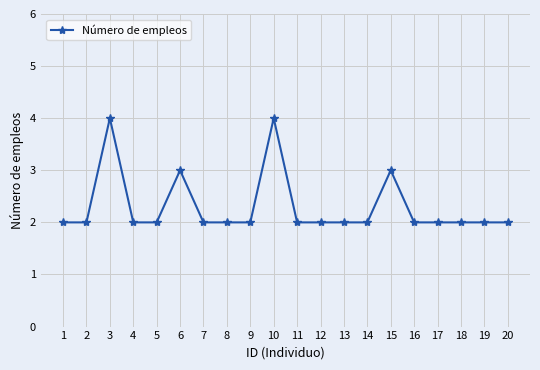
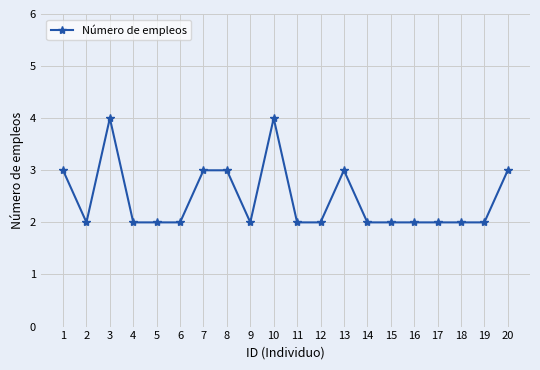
  {
-   "1": 2,
+   "1": 3,
    "2": 2,
    "3": 4,
    "4": 2,
    "5": 2,
-   "6": 3,
-   "7": 2,
-   "8": 2,
+   "6": 2,
+   "7": 3,
+   "8": 3,
    "9": 2,
    "10": 4,
    "11": 2,
    "12": 2,
-   "13": 2,
+   "13": 3,
    "14": 2,
-   "15": 3,
+   "15": 2,
    "16": 2,
    "17": 2,
    "18": 2,
    "19": 2,
-   "20": 2
+   "20": 3
  }
